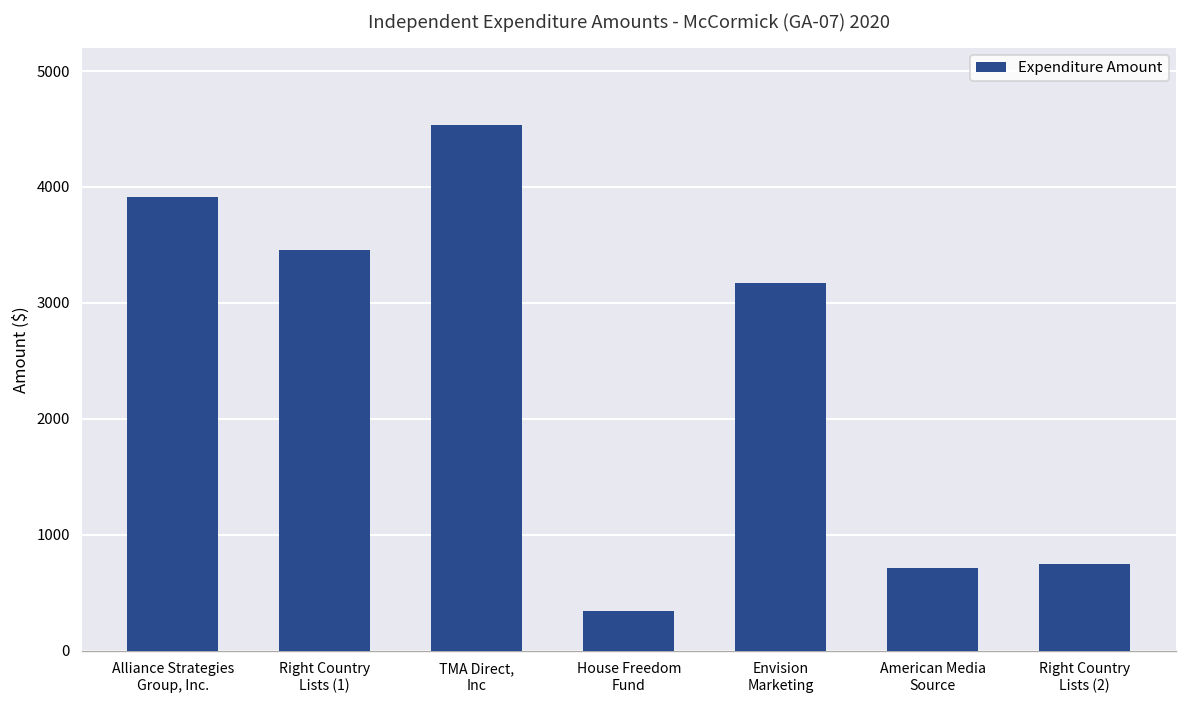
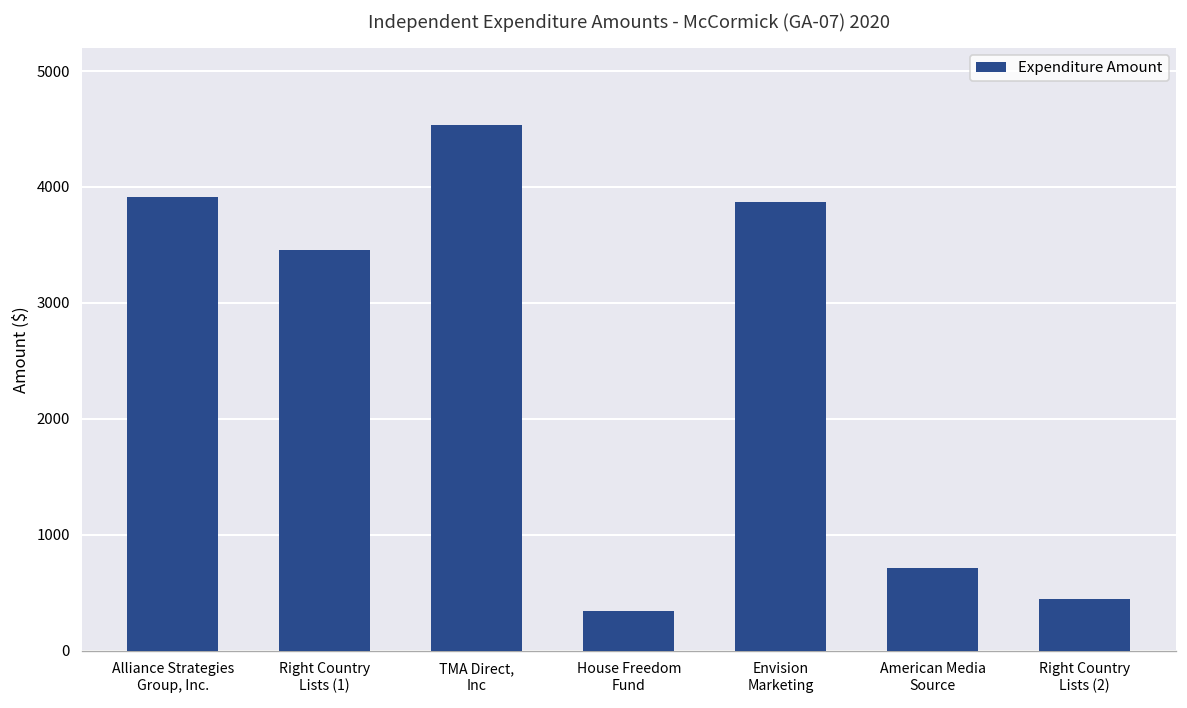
  {
    "Alliance Strategies Group, Inc.": 3900,
    "Right Country Lists (1)": 3500,
    "TMA Direct, Inc": 4500,
    "House Freedom Fund": 300,
-   "Envision Marketing": 3200,
+   "Envision Marketing": 3900,
    "American Media Source": 700,
-   "Right Country Lists (2)": 800
+   "Right Country Lists (2)": 400
  }
